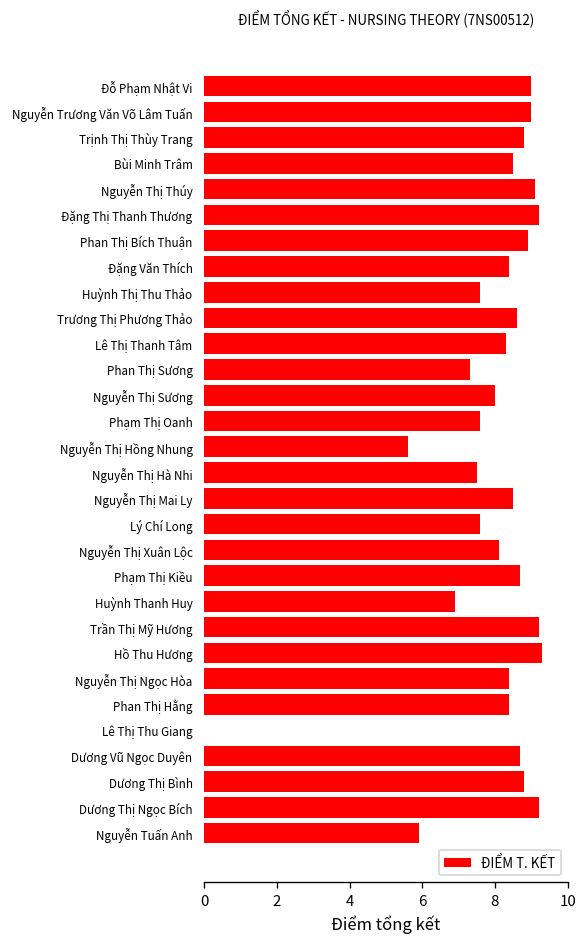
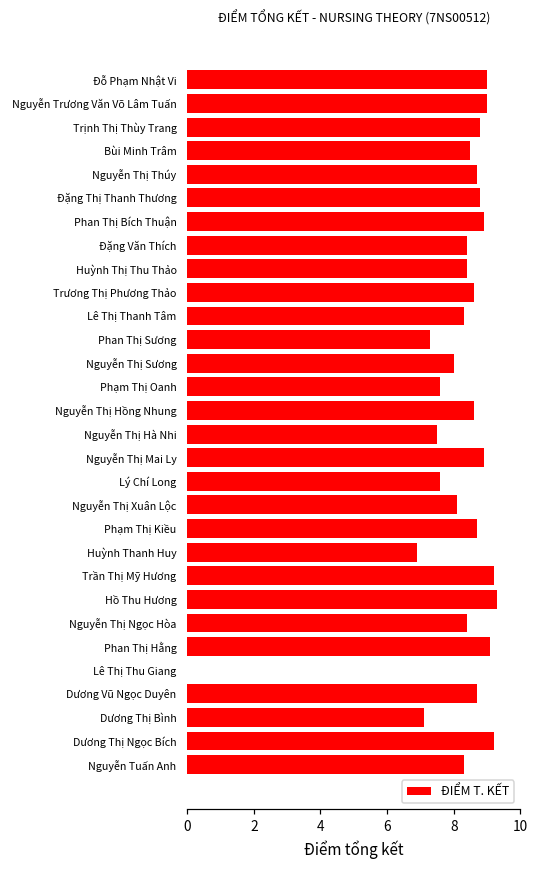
  {
    "Đỗ Phạm Nhật Vi": 9.0,
    "Nguyễn Trương Văn Võ Lâm Tuấn": 9.0,
    "Trịnh Thị Thùy Trang": 8.8,
    "Bùi Minh Trâm": 8.5,
-   "Nguyễn Thị Thúy": 9.1,
-   "Đặng Thị Thanh Thương": 9.2,
+   "Nguyễn Thị Thúy": 8.7,
+   "Đặng Thị Thanh Thương": 8.8,
    "Phan Thị Bích Thuận": 8.9,
    "Đặng Văn Thích": 8.4,
-   "Huỳnh Thị Thu Thảo": 7.6,
+   "Huỳnh Thị Thu Thảo": 8.4,
    "Trương Thị Phương Thảo": 8.6,
    "Lê Thị Thanh Tâm": 8.3,
    "Phan Thị Sương": 7.3,
    "Nguyễn Thị Sương": 8.0,
    "Phạm Thị Oanh": 7.6,
-   "Nguyễn Thị Hồng Nhung": 5.6,
+   "Nguyễn Thị Hồng Nhung": 8.6,
    "Nguyễn Thị Hà Nhi": 7.5,
-   "Nguyễn Thị Mai Ly": 8.5,
+   "Nguyễn Thị Mai Ly": 8.9,
    "Lý Chí Long": 7.6,
    "Nguyễn Thị Xuân Lộc": 8.1,
    "Phạm Thị Kiều": 8.7,
    "Huỳnh Thanh Huy": 6.9,
    "Trần Thị Mỹ Hương": 9.2,
    "Hồ Thu Hương": 9.3,
    "Nguyễn Thị Ngọc Hòa": 8.4,
-   "Phan Thị Hằng": 8.4,
+   "Phan Thị Hằng": 9.1,
    "Lê Thị Thu Giang": 0.0,
    "Dương Vũ Ngọc Duyên": 8.7,
-   "Dương Thị Bình": 8.8,
+   "Dương Thị Bình": 7.1,
    "Dương Thị Ngọc Bích": 9.2,
-   "Nguyễn Tuấn Anh": 5.9
+   "Nguyễn Tuấn Anh": 8.3
  }
